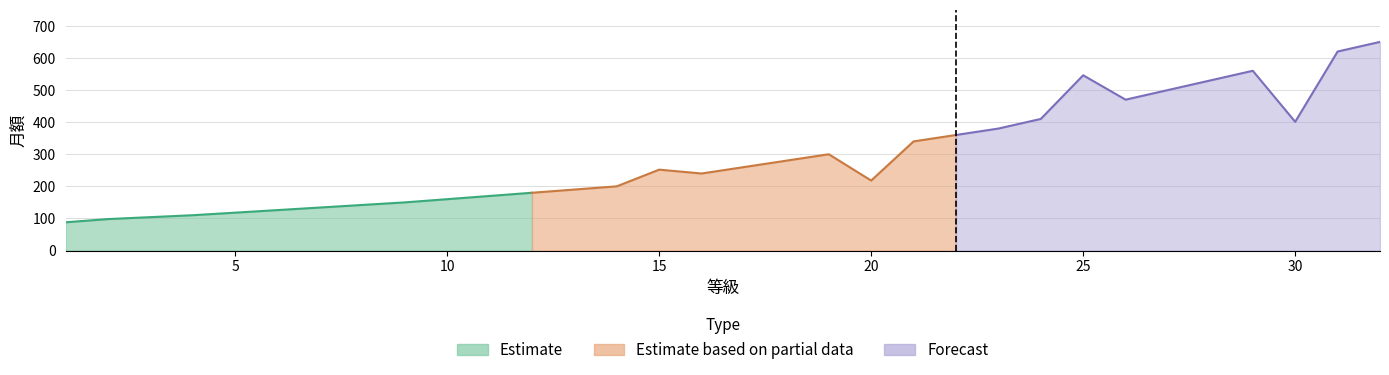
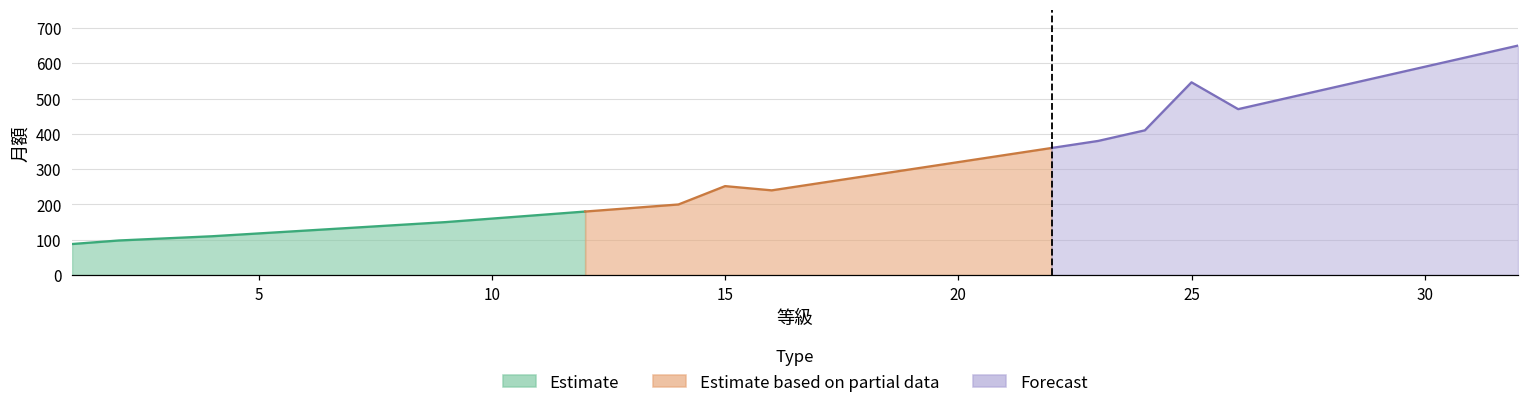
  {
    "Estimate": {
      "5": 120,
      "10": 160
    },
    "Estimate based on partial data": {
      "15": 250,
-     "20": 220
+     "20": 320
    },
    "Forecast": {
      "25": 550,
-     "30": 400
+     "30": 590
    }
  }
